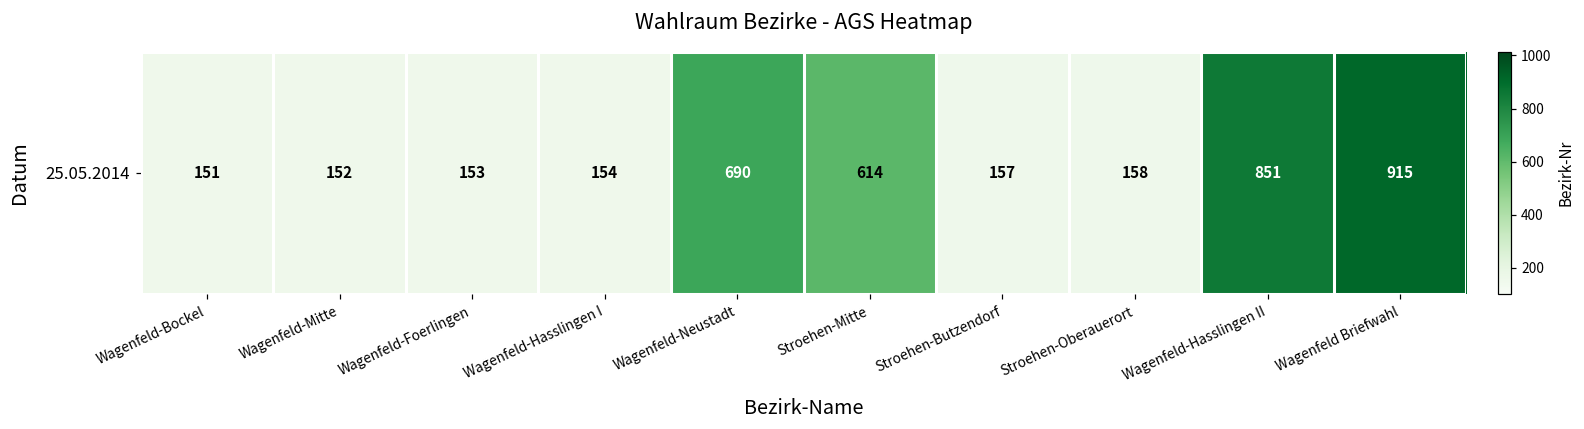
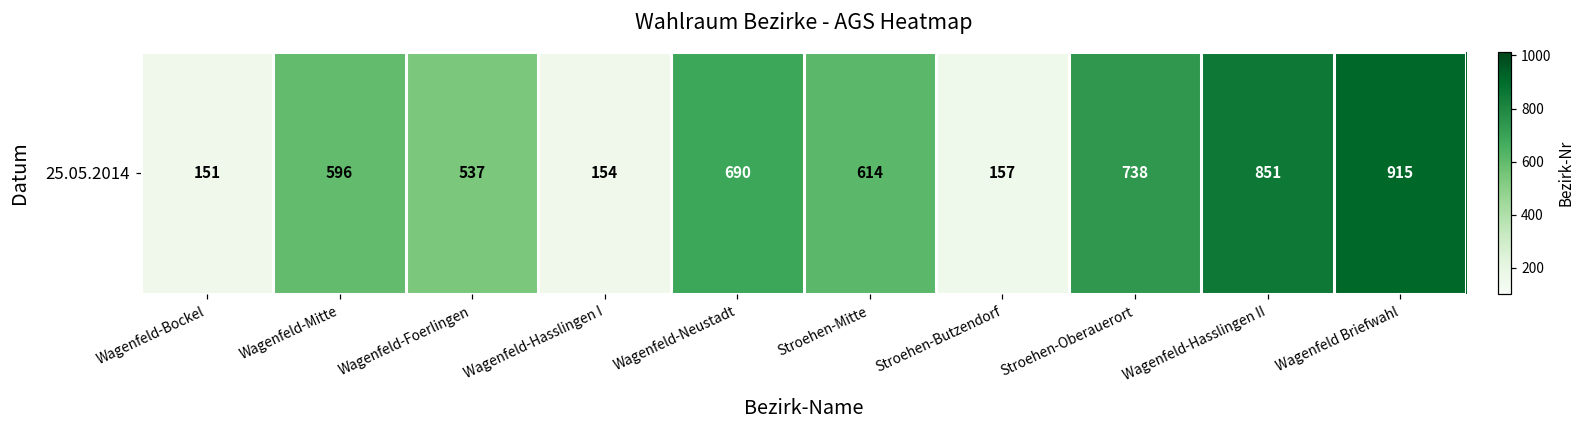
  {
    "25.05.2014": {
      "Wagenfeld-Bockel": 151,
-     "Wagenfeld-Mitte": 152,
-     "Wagenfeld-Foerlingen": 153,
+     "Wagenfeld-Mitte": 596,
+     "Wagenfeld-Foerlingen": 537,
      "Wagenfeld-Hasslingen I": 154,
      "Wagenfeld-Neustadt": 690,
      "Stroehen-Mitte": 614,
      "Stroehen-Butzendorf": 157,
-     "Stroehen-Oberauerort": 158,
+     "Stroehen-Oberauerort": 738,
      "Wagenfeld-Hasslingen II": 851,
      "Wagenfeld Briefwahl": 915
    }
  }
